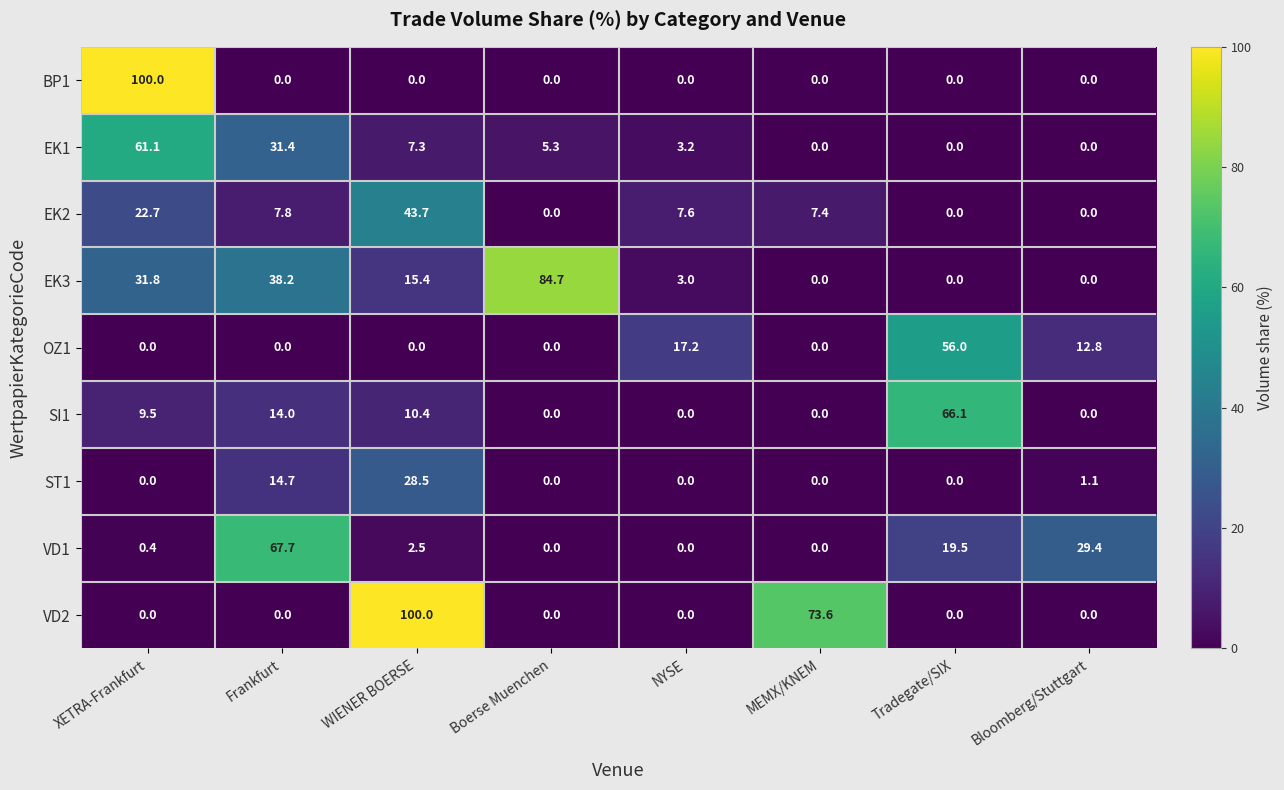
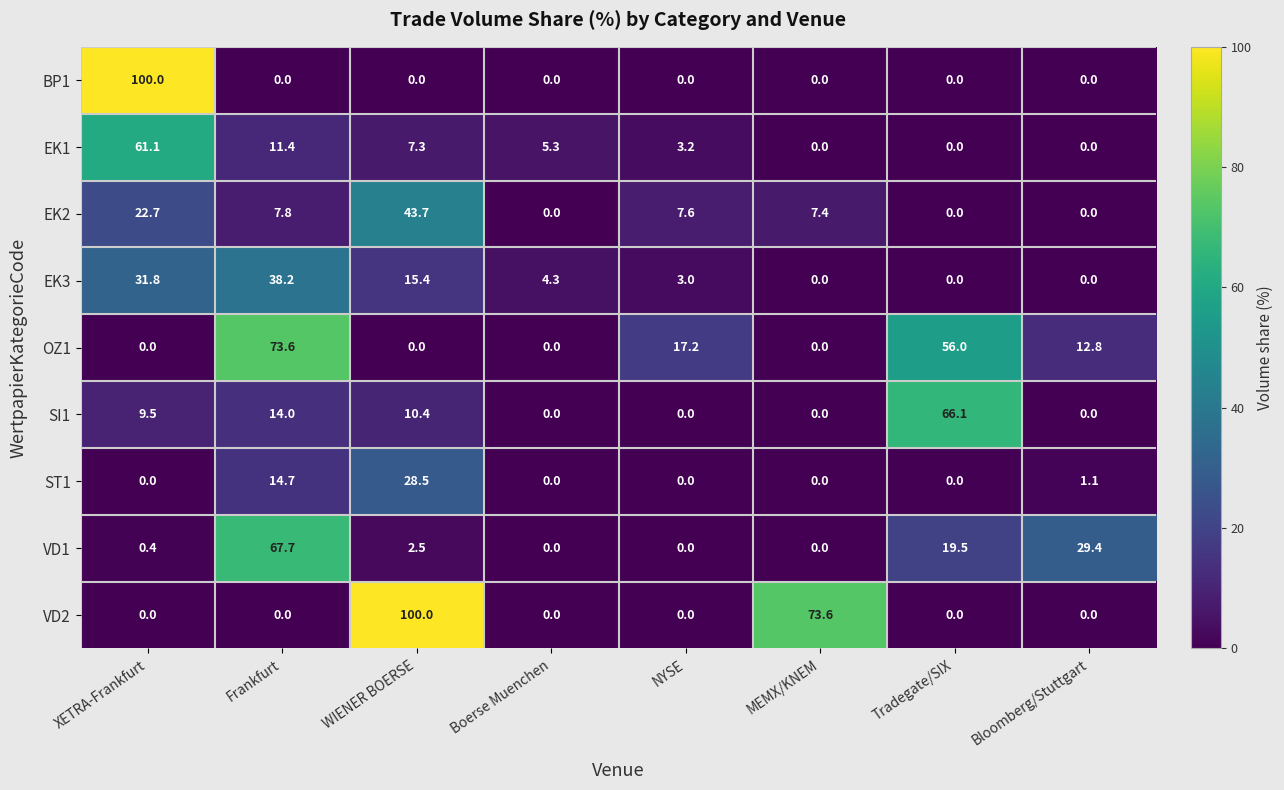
  {
    "BP1": {
      "XETRA-Frankfurt": 100.0,
      "Frankfurt": 0.0,
      "WIENER BOERSE": 0.0,
      "Boerse Muenchen": 0.0,
      "NYSE": 0.0,
      "MEMX/KNEM": 0.0,
      "Tradegate/SIX": 0.0,
      "Bloomberg/Stuttgart": 0.0
    },
    "EK1": {
      "XETRA-Frankfurt": 61.1,
-     "Frankfurt": 31.4,
+     "Frankfurt": 11.4,
      "WIENER BOERSE": 7.3,
      "Boerse Muenchen": 5.3,
      "NYSE": 3.2,
      "MEMX/KNEM": 0.0,
      "Tradegate/SIX": 0.0,
      "Bloomberg/Stuttgart": 0.0
    },
    "EK2": {
      "XETRA-Frankfurt": 22.7,
      "Frankfurt": 7.8,
      "WIENER BOERSE": 43.7,
      "Boerse Muenchen": 0.0,
      "NYSE": 7.6,
      "MEMX/KNEM": 7.4,
      "Tradegate/SIX": 0.0,
      "Bloomberg/Stuttgart": 0.0
    },
    "EK3": {
      "XETRA-Frankfurt": 31.8,
      "Frankfurt": 38.2,
      "WIENER BOERSE": 15.4,
-     "Boerse Muenchen": 84.7,
+     "Boerse Muenchen": 4.3,
      "NYSE": 3.0,
      "MEMX/KNEM": 0.0,
      "Tradegate/SIX": 0.0,
      "Bloomberg/Stuttgart": 0.0
    },
    "OZ1": {
      "XETRA-Frankfurt": 0.0,
-     "Frankfurt": 0.0,
+     "Frankfurt": 73.6,
      "WIENER BOERSE": 0.0,
      "Boerse Muenchen": 0.0,
      "NYSE": 17.2,
      "MEMX/KNEM": 0.0,
      "Tradegate/SIX": 56.0,
      "Bloomberg/Stuttgart": 12.8
    },
    "SI1": {
      "XETRA-Frankfurt": 9.5,
      "Frankfurt": 14.0,
      "WIENER BOERSE": 10.4,
      "Boerse Muenchen": 0.0,
      "NYSE": 0.0,
      "MEMX/KNEM": 0.0,
      "Tradegate/SIX": 66.1,
      "Bloomberg/Stuttgart": 0.0
    },
    "ST1": {
      "XETRA-Frankfurt": 0.0,
      "Frankfurt": 14.7,
      "WIENER BOERSE": 28.5,
      "Boerse Muenchen": 0.0,
      "NYSE": 0.0,
      "MEMX/KNEM": 0.0,
      "Tradegate/SIX": 0.0,
      "Bloomberg/Stuttgart": 1.1
    },
    "VD1": {
      "XETRA-Frankfurt": 0.4,
      "Frankfurt": 67.7,
      "WIENER BOERSE": 2.5,
      "Boerse Muenchen": 0.0,
      "NYSE": 0.0,
      "MEMX/KNEM": 0.0,
      "Tradegate/SIX": 19.5,
      "Bloomberg/Stuttgart": 29.4
    },
    "VD2": {
      "XETRA-Frankfurt": 0.0,
      "Frankfurt": 0.0,
      "WIENER BOERSE": 100.0,
      "Boerse Muenchen": 0.0,
      "NYSE": 0.0,
      "MEMX/KNEM": 73.6,
      "Tradegate/SIX": 0.0,
      "Bloomberg/Stuttgart": 0.0
    }
  }
